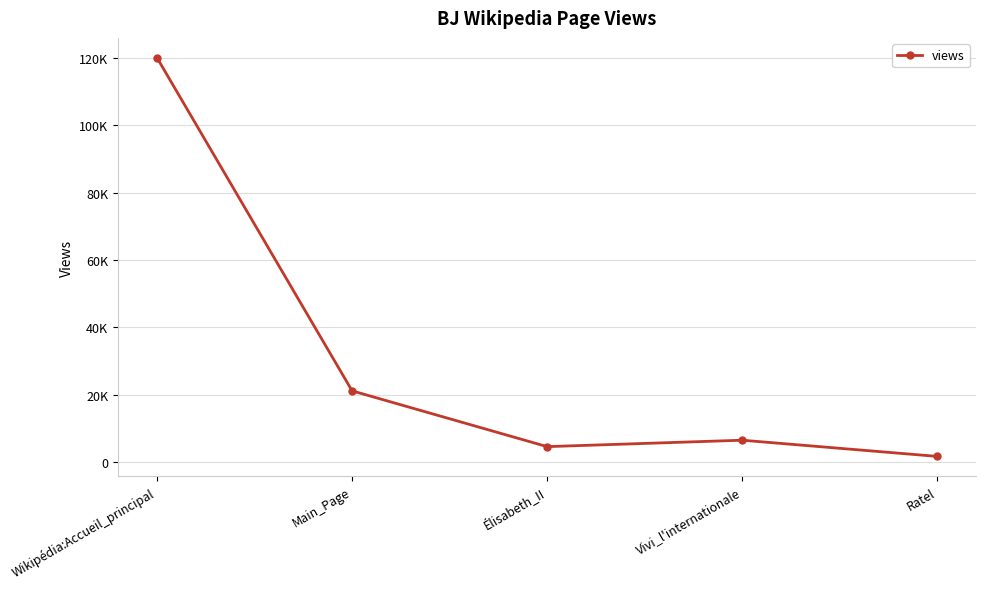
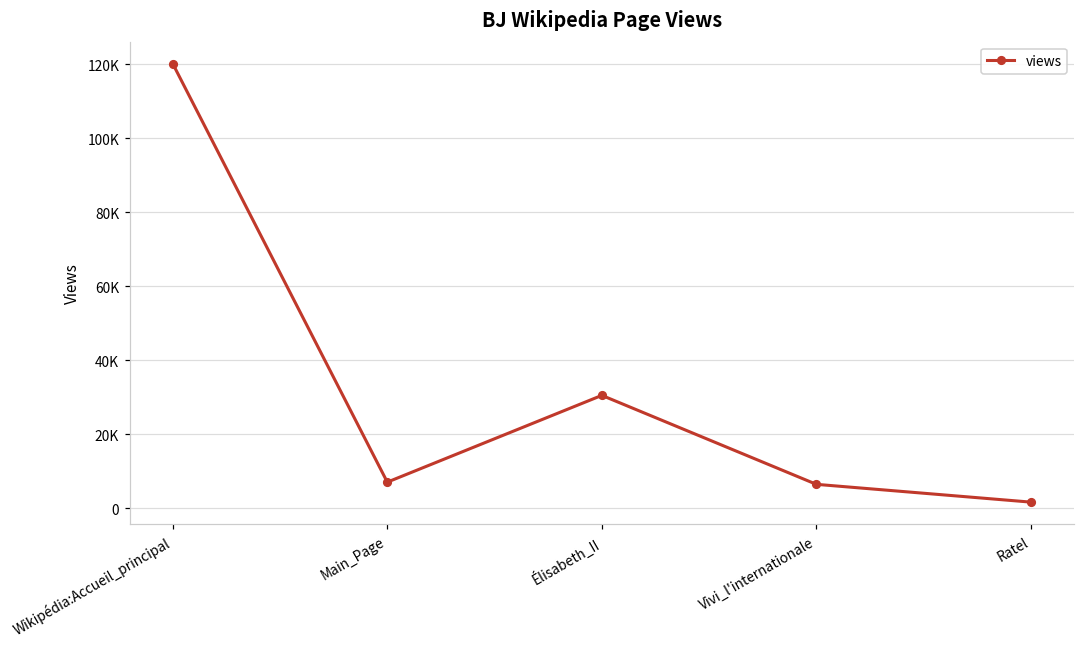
  {
    "Wikipédia:Accueil_principal": 120000,
-   "Main_Page": 21000,
-   "Élisabeth_II": 5000,
+   "Main_Page": 7000,
+   "Élisabeth_II": 31000,
    "Vivi_l'internationale": 7000,
    "Ratel": 2000
  }
